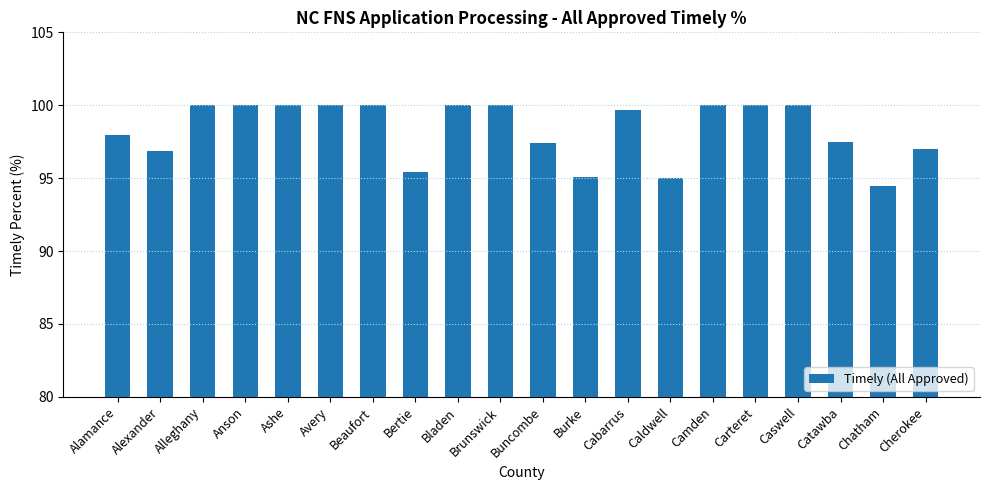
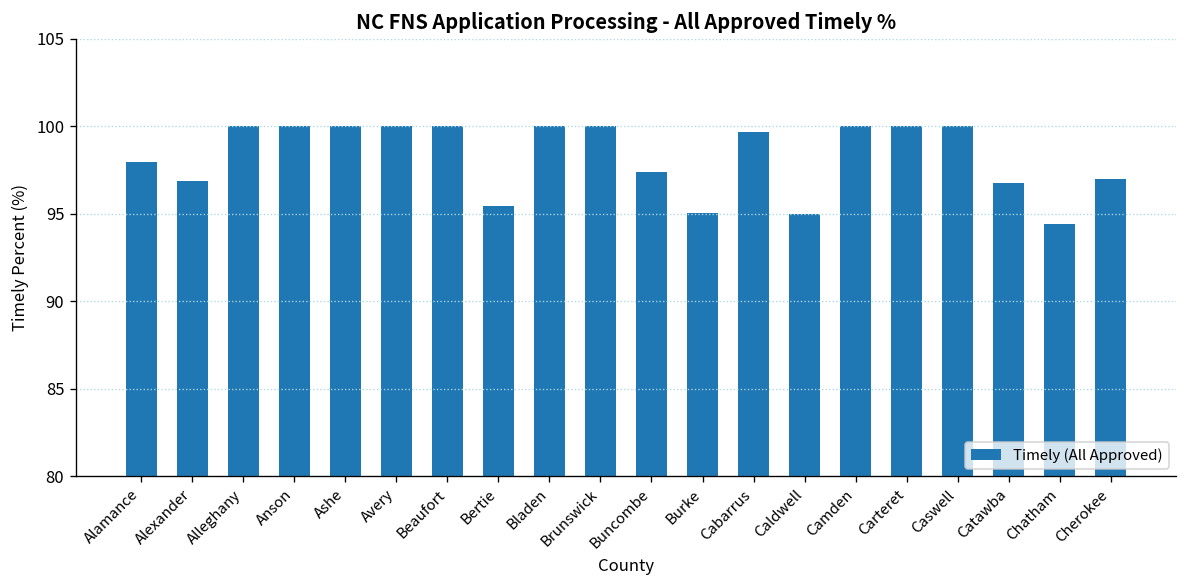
  {
    "Alamance": 98.0,
    "Alexander": 96.9,
    "Alleghany": 100.0,
    "Anson": 100.0,
    "Ashe": 100.0,
    "Avery": 100.0,
    "Beaufort": 100.0,
    "Bertie": 95.5,
    "Bladen": 100.0,
    "Brunswick": 100.0,
    "Buncombe": 97.4,
    "Burke": 95.1,
    "Cabarrus": 99.7,
    "Caldwell": 95.0,
    "Camden": 100.0,
    "Carteret": 100.0,
    "Caswell": 100.0,
-   "Catawba": 97.5,
+   "Catawba": 96.7,
    "Chatham": 94.4,
    "Cherokee": 97.0
  }
